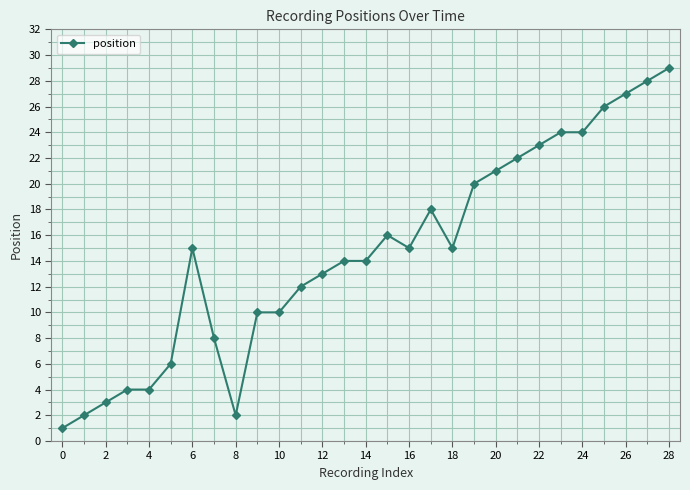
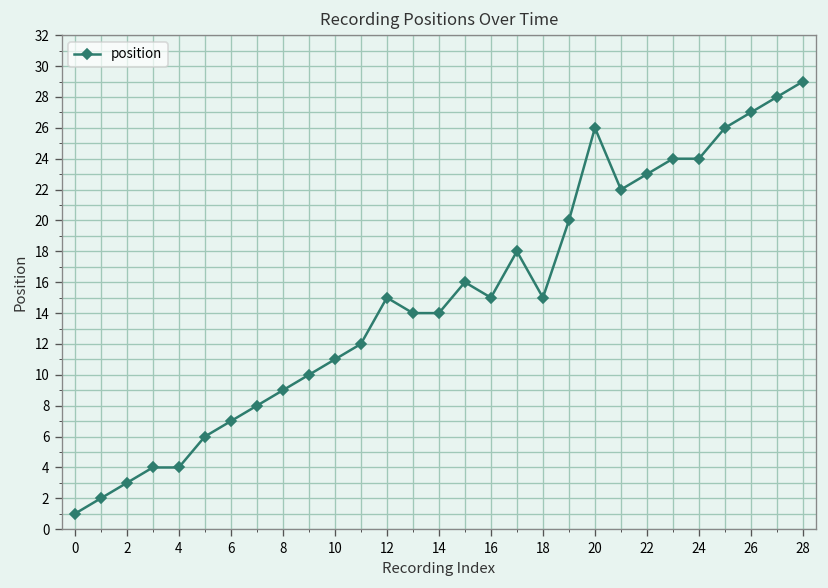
  {
    "0": 1,
    "2": 3,
    "4": 4,
-   "6": 15,
-   "8": 2,
-   "10": 10,
-   "12": 13,
+   "6": 7,
+   "8": 9,
+   "10": 11,
+   "12": 15,
    "14": 14,
    "16": 15,
    "18": 15,
-   "20": 21,
+   "20": 26,
    "22": 23,
    "24": 24,
    "26": 27,
    "28": 29
  }
